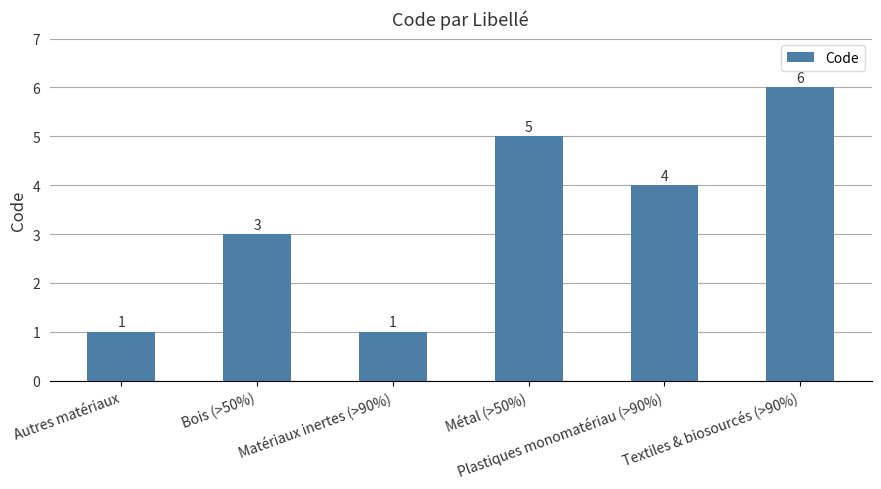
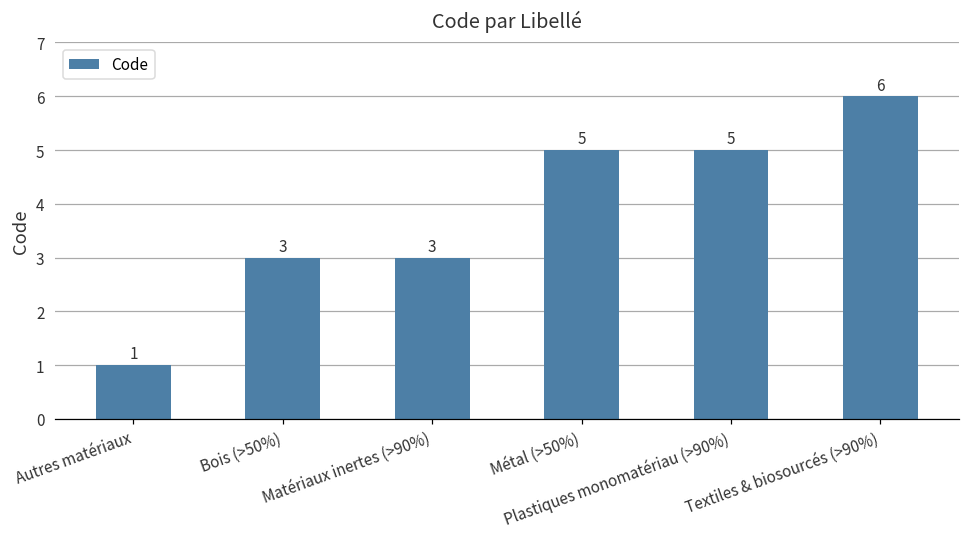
  {
    "Autres matériaux": 1,
    "Bois (>50%)": 3,
-   "Matériaux inertes (>90%)": 1,
+   "Matériaux inertes (>90%)": 3,
    "Métal (>50%)": 5,
-   "Plastiques monomatériau (>90%)": 4,
+   "Plastiques monomatériau (>90%)": 5,
    "Textiles & biosourcés (>90%)": 6
  }
